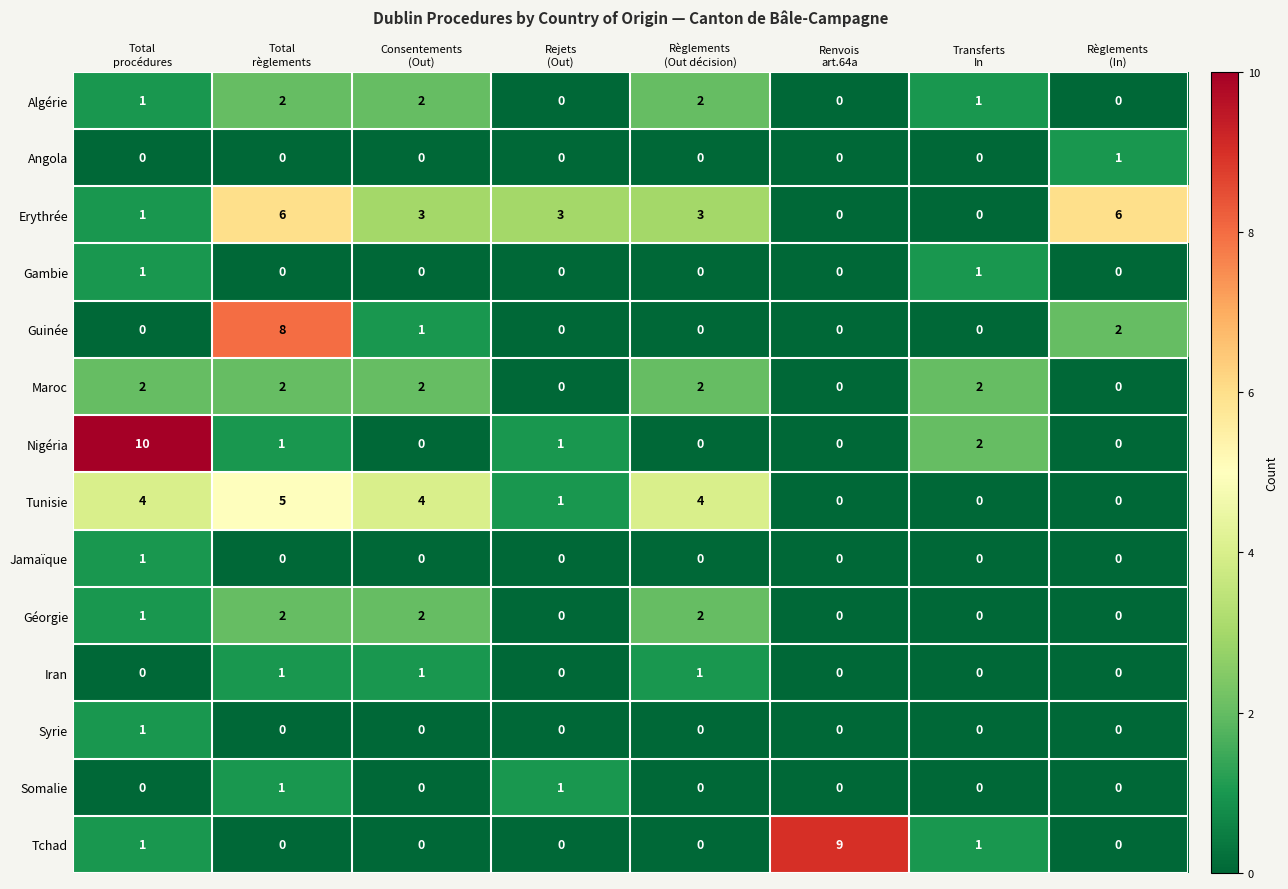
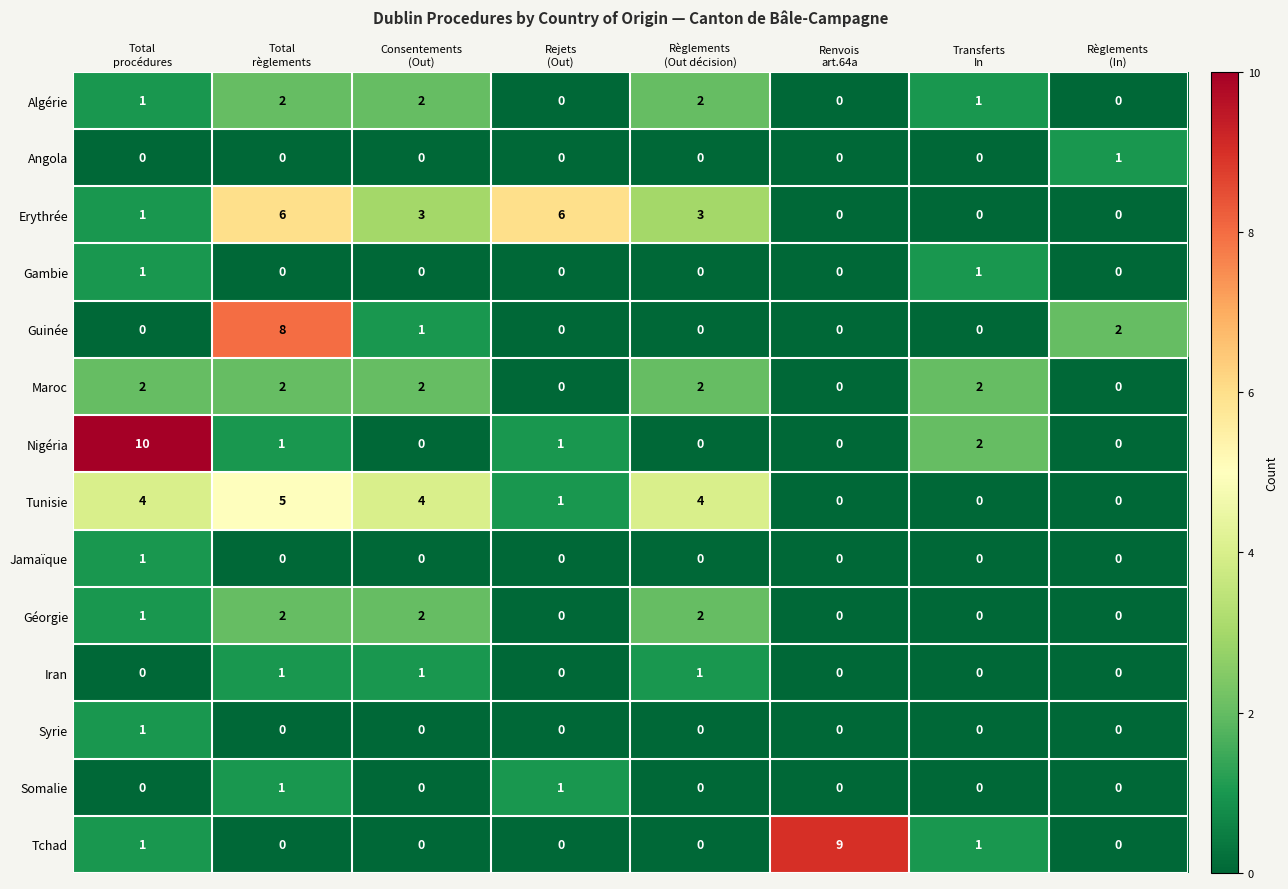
  {
    "Algérie": {
      "Total procédures": 1,
      "Total règlements": 2,
      "Consentements (Out)": 2,
      "Rejets (Out)": 0,
      "Règlements (Out décision)": 2,
      "Renvois art.64a": 0,
      "Transferts In": 1,
      "Règlements (In)": 0
    },
    "Angola": {
      "Total procédures": 0,
      "Total règlements": 0,
      "Consentements (Out)": 0,
      "Rejets (Out)": 0,
      "Règlements (Out décision)": 0,
      "Renvois art.64a": 0,
      "Transferts In": 0,
      "Règlements (In)": 1
    },
    "Erythrée": {
      "Total procédures": 1,
      "Total règlements": 6,
      "Consentements (Out)": 3,
-     "Rejets (Out)": 3,
+     "Rejets (Out)": 6,
      "Règlements (Out décision)": 3,
      "Renvois art.64a": 0,
      "Transferts In": 0,
-     "Règlements (In)": 6
+     "Règlements (In)": 0
    },
    "Gambie": {
      "Total procédures": 1,
      "Total règlements": 0,
      "Consentements (Out)": 0,
      "Rejets (Out)": 0,
      "Règlements (Out décision)": 0,
      "Renvois art.64a": 0,
      "Transferts In": 1,
      "Règlements (In)": 0
    },
    "Guinée": {
      "Total procédures": 0,
      "Total règlements": 8,
      "Consentements (Out)": 1,
      "Rejets (Out)": 0,
      "Règlements (Out décision)": 0,
      "Renvois art.64a": 0,
      "Transferts In": 0,
      "Règlements (In)": 2
    },
    "Maroc": {
      "Total procédures": 2,
      "Total règlements": 2,
      "Consentements (Out)": 2,
      "Rejets (Out)": 0,
      "Règlements (Out décision)": 2,
      "Renvois art.64a": 0,
      "Transferts In": 2,
      "Règlements (In)": 0
    },
    "Nigéria": {
      "Total procédures": 10,
      "Total règlements": 1,
      "Consentements (Out)": 0,
      "Rejets (Out)": 1,
      "Règlements (Out décision)": 0,
      "Renvois art.64a": 0,
      "Transferts In": 2,
      "Règlements (In)": 0
    },
    "Tunisie": {
      "Total procédures": 4,
      "Total règlements": 5,
      "Consentements (Out)": 4,
      "Rejets (Out)": 1,
      "Règlements (Out décision)": 4,
      "Renvois art.64a": 0,
      "Transferts In": 0,
      "Règlements (In)": 0
    },
    "Jamaïque": {
      "Total procédures": 1,
      "Total règlements": 0,
      "Consentements (Out)": 0,
      "Rejets (Out)": 0,
      "Règlements (Out décision)": 0,
      "Renvois art.64a": 0,
      "Transferts In": 0,
      "Règlements (In)": 0
    },
    "Géorgie": {
      "Total procédures": 1,
      "Total règlements": 2,
      "Consentements (Out)": 2,
      "Rejets (Out)": 0,
      "Règlements (Out décision)": 2,
      "Renvois art.64a": 0,
      "Transferts In": 0,
      "Règlements (In)": 0
    },
    "Iran": {
      "Total procédures": 0,
      "Total règlements": 1,
      "Consentements (Out)": 1,
      "Rejets (Out)": 0,
      "Règlements (Out décision)": 1,
      "Renvois art.64a": 0,
      "Transferts In": 0,
      "Règlements (In)": 0
    },
    "Syrie": {
      "Total procédures": 1,
      "Total règlements": 0,
      "Consentements (Out)": 0,
      "Rejets (Out)": 0,
      "Règlements (Out décision)": 0,
      "Renvois art.64a": 0,
      "Transferts In": 0,
      "Règlements (In)": 0
    },
    "Somalie": {
      "Total procédures": 0,
      "Total règlements": 1,
      "Consentements (Out)": 0,
      "Rejets (Out)": 1,
      "Règlements (Out décision)": 0,
      "Renvois art.64a": 0,
      "Transferts In": 0,
      "Règlements (In)": 0
    },
    "Tchad": {
      "Total procédures": 1,
      "Total règlements": 0,
      "Consentements (Out)": 0,
      "Rejets (Out)": 0,
      "Règlements (Out décision)": 0,
      "Renvois art.64a": 9,
      "Transferts In": 1,
      "Règlements (In)": 0
    }
  }
